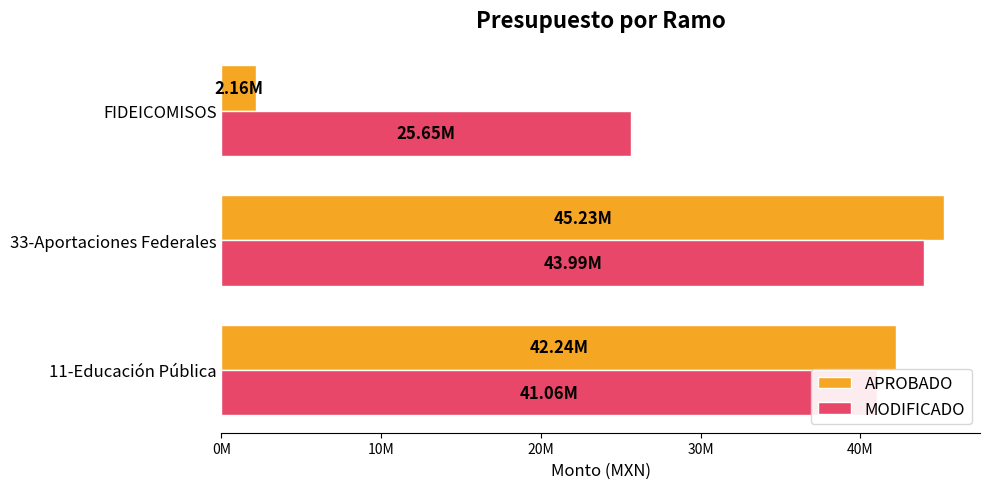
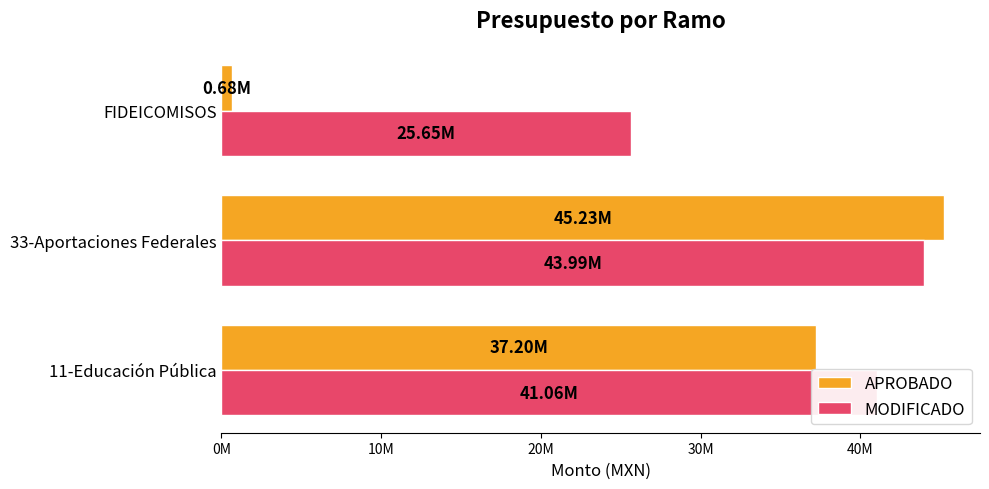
  {
    "APROBADO": {
-     "FIDEICOMISOS": "2.16M",
+     "FIDEICOMISOS": "0.68M",
      "33-Aportaciones Federales": "45.23M",
-     "11-Educación Pública": "42.24M"
+     "11-Educación Pública": "37.20M"
    },
    "MODIFICADO": {
      "FIDEICOMISOS": "25.65M",
      "33-Aportaciones Federales": "43.99M"
    }
  }
